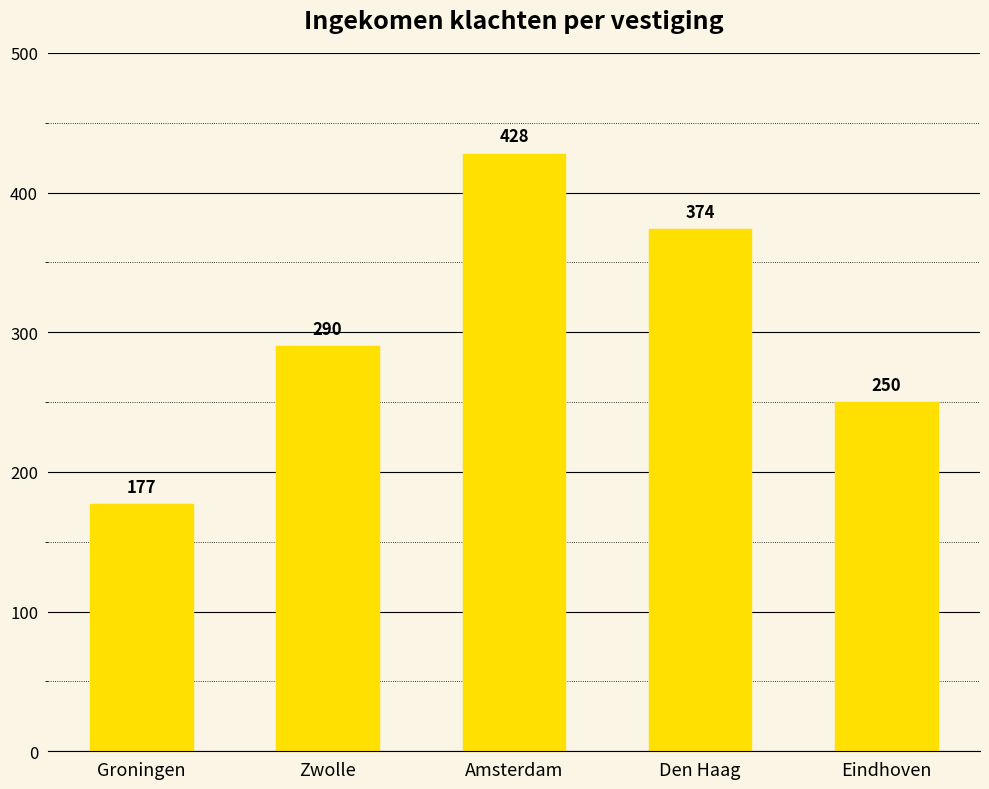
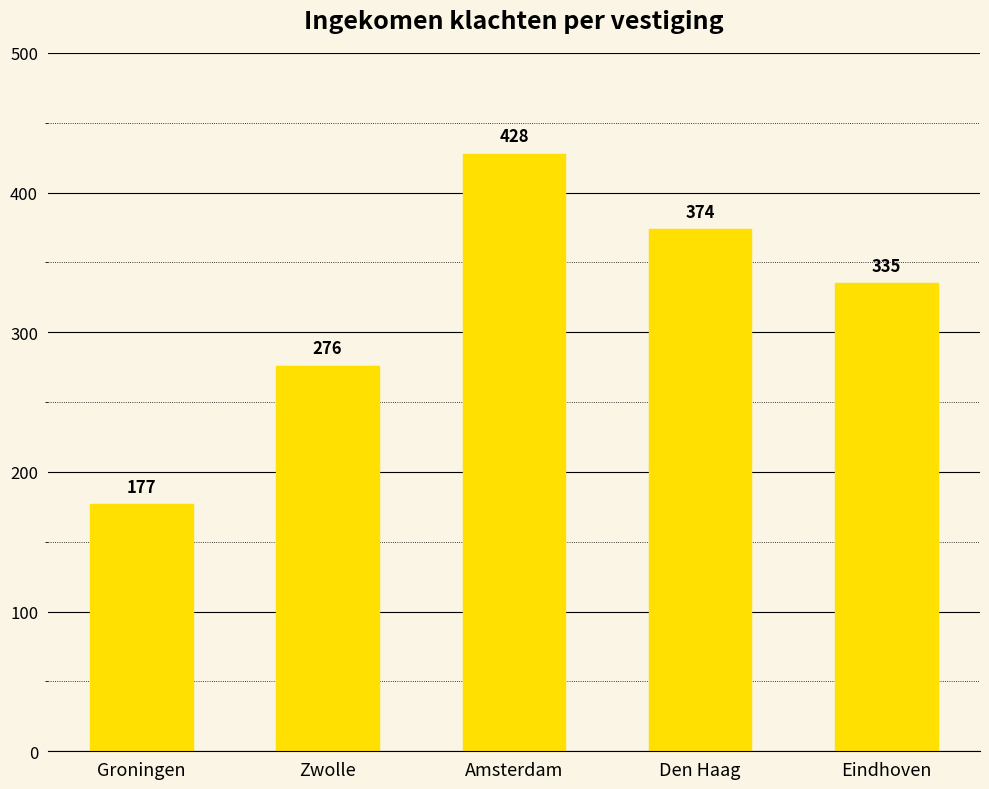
  {
    "Groningen": 177,
-   "Zwolle": 290,
+   "Zwolle": 276,
    "Amsterdam": 428,
    "Den Haag": 374,
-   "Eindhoven": 250
+   "Eindhoven": 335
  }
